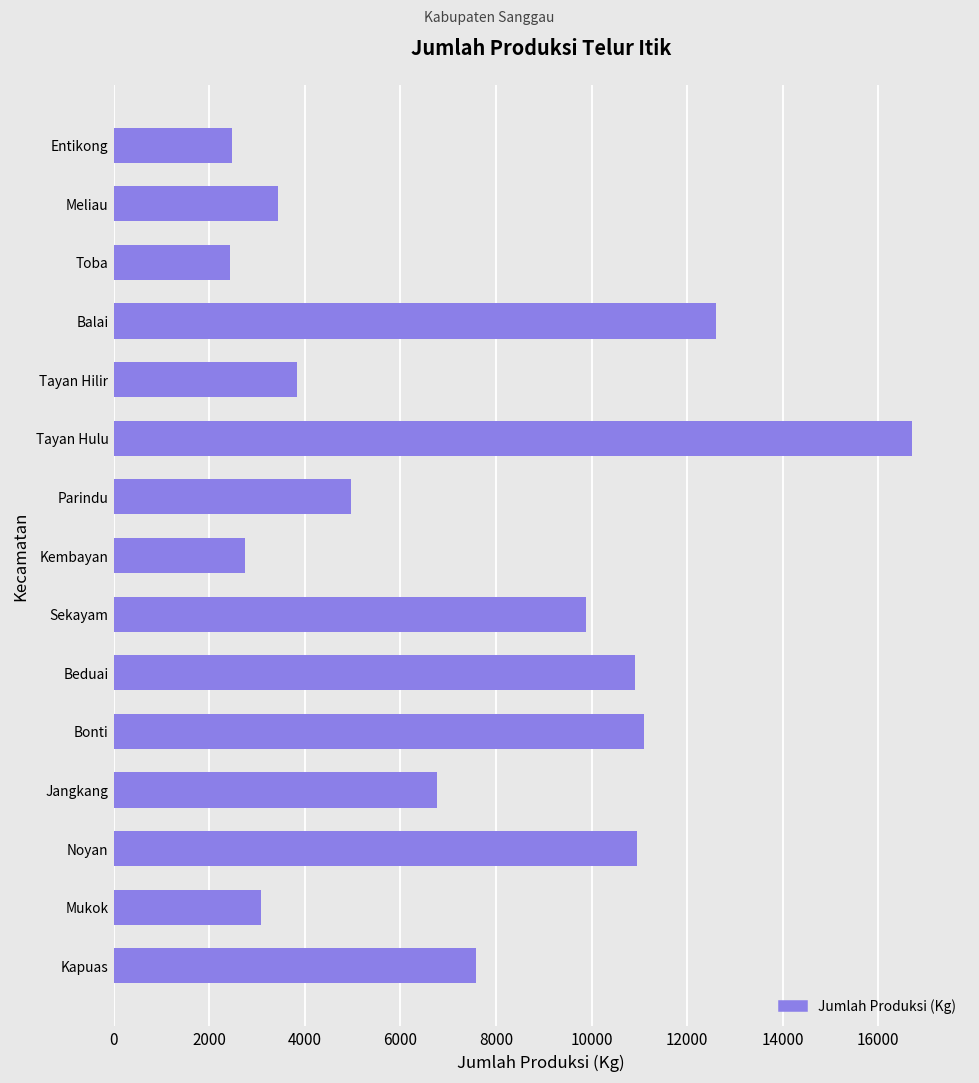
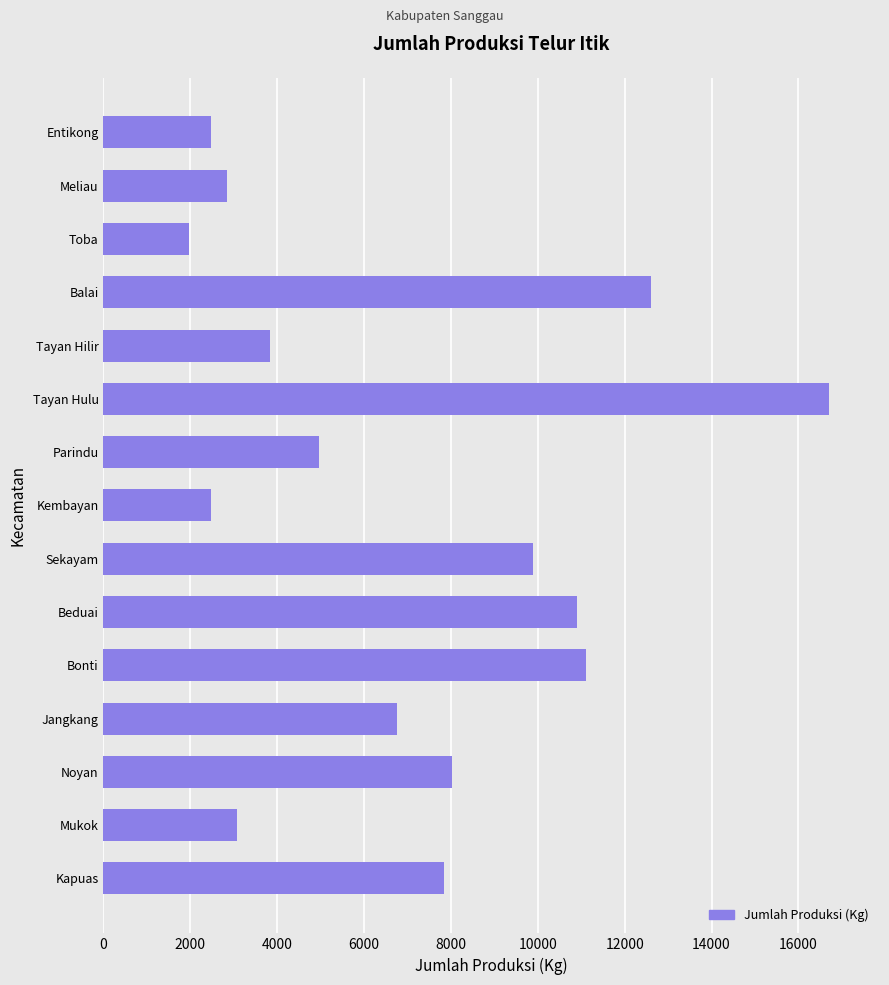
  {
    "Entikong": 2500,
-   "Meliau": 3400,
-   "Toba": 2400,
+   "Meliau": 2900,
+   "Toba": 2000,
    "Balai": 12600,
    "Tayan Hilir": 3800,
    "Tayan Hulu": 16700,
    "Parindu": 5000,
-   "Kembayan": 2800,
+   "Kembayan": 2500,
    "Sekayam": 9900,
    "Beduai": 10900,
    "Bonti": 11100,
    "Jangkang": 6800,
-   "Noyan": 10900,
+   "Noyan": 8000,
    "Mukok": 3100,
-   "Kapuas": 7600
+   "Kapuas": 7800
  }
